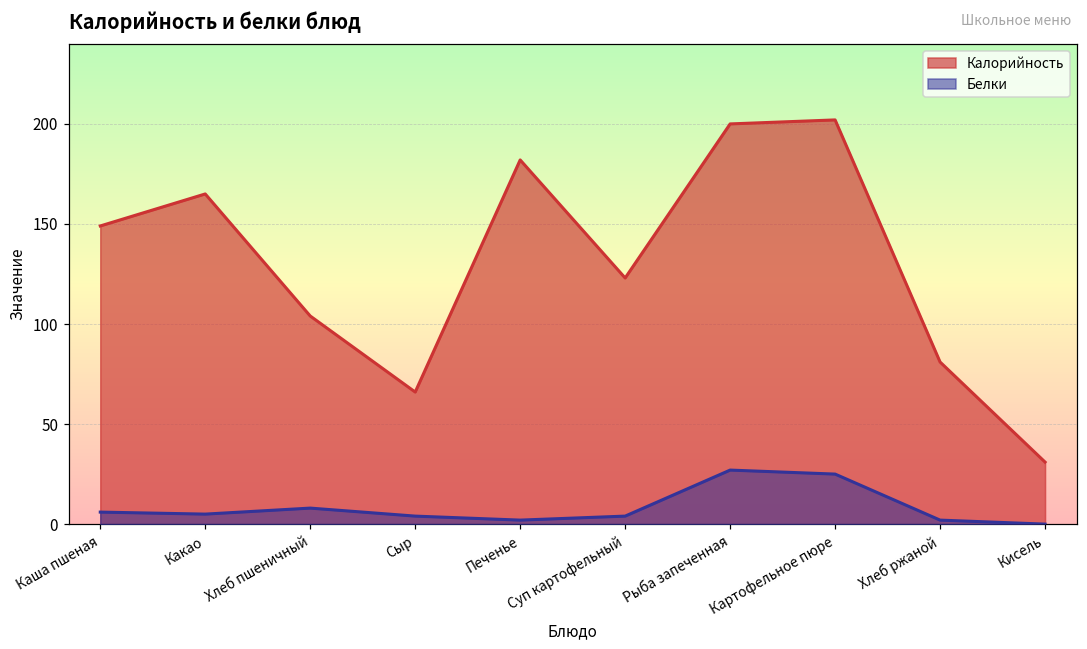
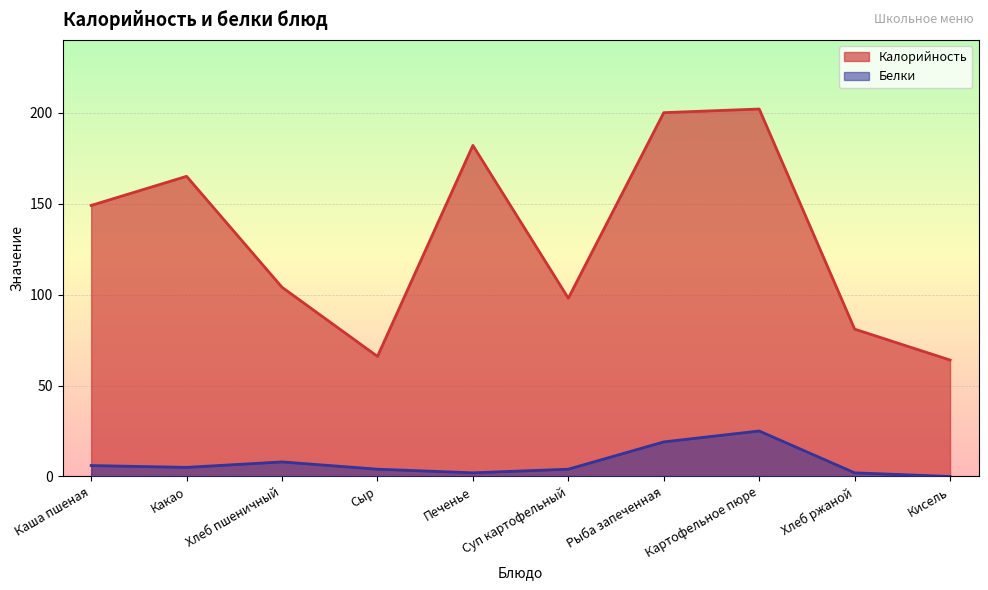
  {
    "Калорийность": {
      "Каша пшеная": 149,
      "Какао": 165,
      "Хлеб пшеничный": 104,
      "Сыр": 66,
      "Печенье": 182,
-     "Суп картофельный": 123,
+     "Суп картофельный": 98,
      "Рыба запеченная": 200,
      "Картофельное пюре": 202,
      "Хлеб ржаной": 81,
-     "Кисель": 31
+     "Кисель": 64
    },
    "Белки": {
      "Каша пшеная": 6,
      "Какао": 5,
      "Хлеб пшеничный": 8,
      "Сыр": 4,
      "Печенье": 2,
      "Суп картофельный": 4,
-     "Рыба запеченная": 27,
+     "Рыба запеченная": 19,
      "Картофельное пюре": 25,
      "Хлеб ржаной": 2,
      "Кисель": 0
    }
  }
